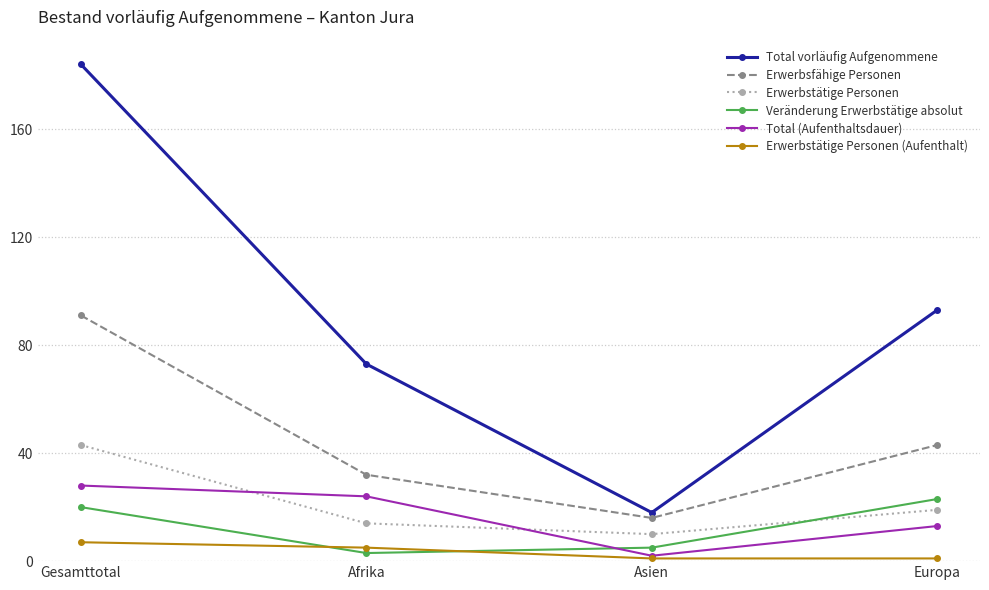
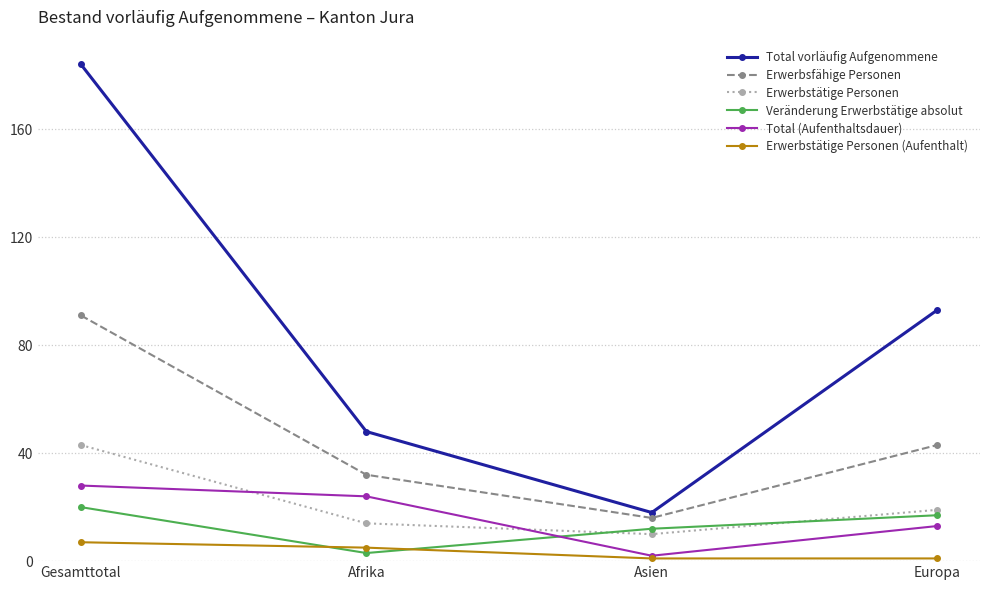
  {
    "Total vorläufig Aufgenommene": {
      "Gesamttotal": 184,
-     "Afrika": 73,
+     "Afrika": 48,
      "Asien": 18,
      "Europa": 93
    },
    "Veränderung Erwerbstätige absolut": {
      "Gesamttotal": 20,
      "Afrika": 3,
-     "Asien": 5,
-     "Europa": 23
+     "Asien": 12,
+     "Europa": 17
    },
    "Total (Aufenthaltsdauer)": {
      "Gesamttotal": 28,
      "Afrika": 24,
      "Asien": 2,
      "Europa": 13
    },
    "Erwerbstätige Personen (Aufenthalt)": {
      "Gesamttotal": 7,
      "Afrika": 5,
      "Asien": 1,
      "Europa": 1
    }
  }
